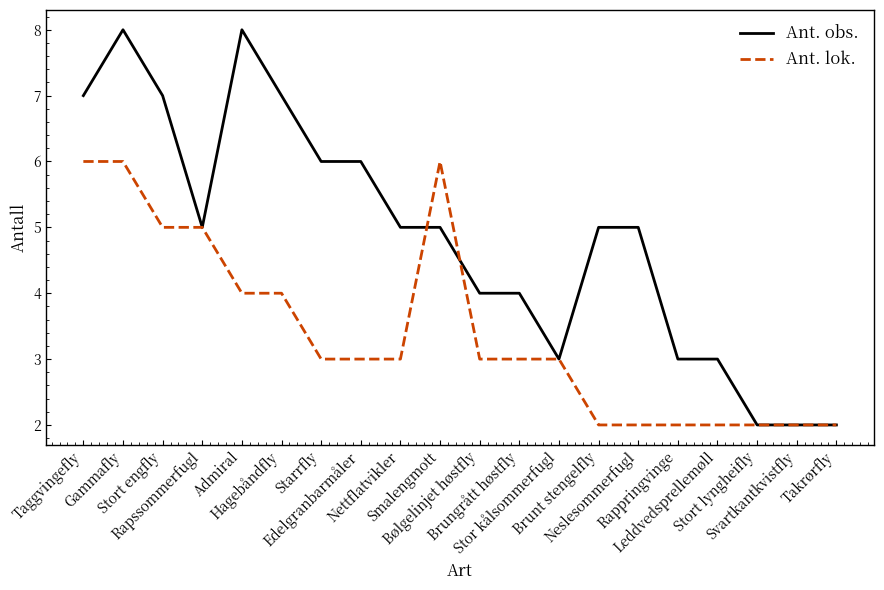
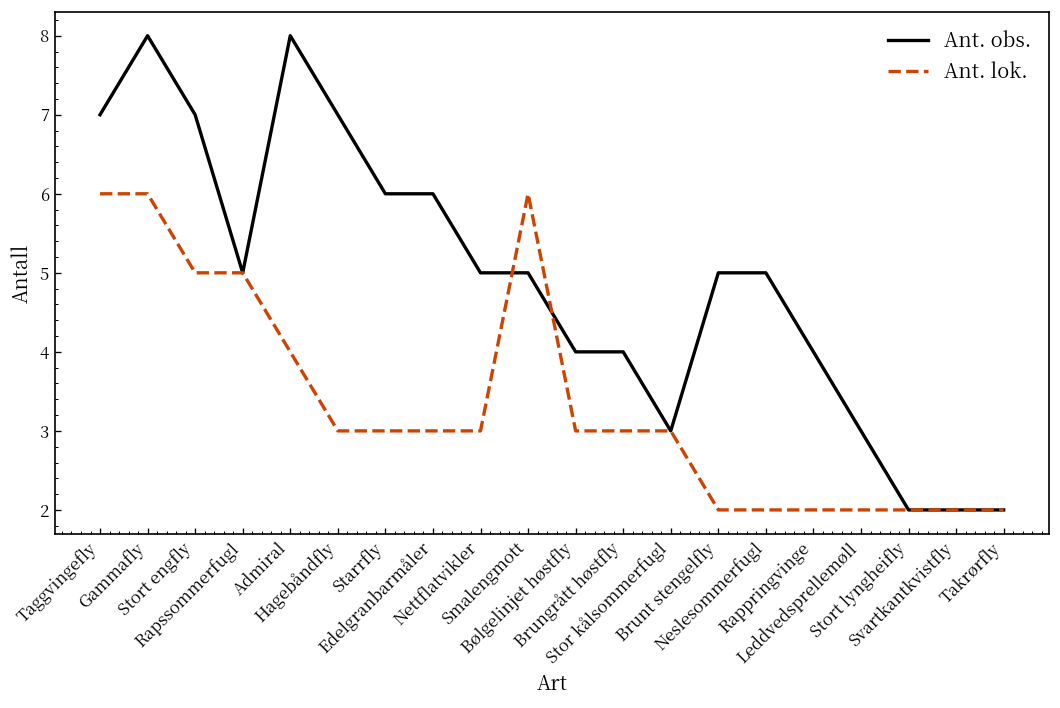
  {
    "Ant. obs.": {
      "Taggvingefly": 7,
      "Gammafly": 8,
      "Stort engfly": 7,
      "Admiral": 8,
      "Hagebåndfly": 7,
      "Starrfly": 6,
      "Edelgranbarmåler": 6,
      "Nettflatvikler": 5,
      "Smalengmott": 5,
      "Bølgelinjet høstfly": 4,
      "Brungrått høstfly": 4,
      "Brunt stengelfly": 5,
      "Neslesommerfugl": 5,
-     "Rappringvinge": 3,
+     "Rappringvinge": 4,
      "Leddvedsprellemøll": 3
    },
    "Ant. lok.": {
      "Taggvingefly": 6,
      "Gammafly": 6,
      "Stort engfly": 5,
      "Admiral": 4,
-     "Hagebåndfly": 4,
+     "Hagebåndfly": 3,
      "Starrfly": 3,
      "Edelgranbarmåler": 3,
      "Nettflatvikler": 3,
      "Smalengmott": 6,
      "Bølgelinjet høstfly": 3,
      "Brungrått høstfly": 3,
      "Brunt stengelfly": 2,
      "Neslesommerfugl": 2,
      "Rappringvinge": 2,
      "Leddvedsprellemøll": 2
    }
  }
